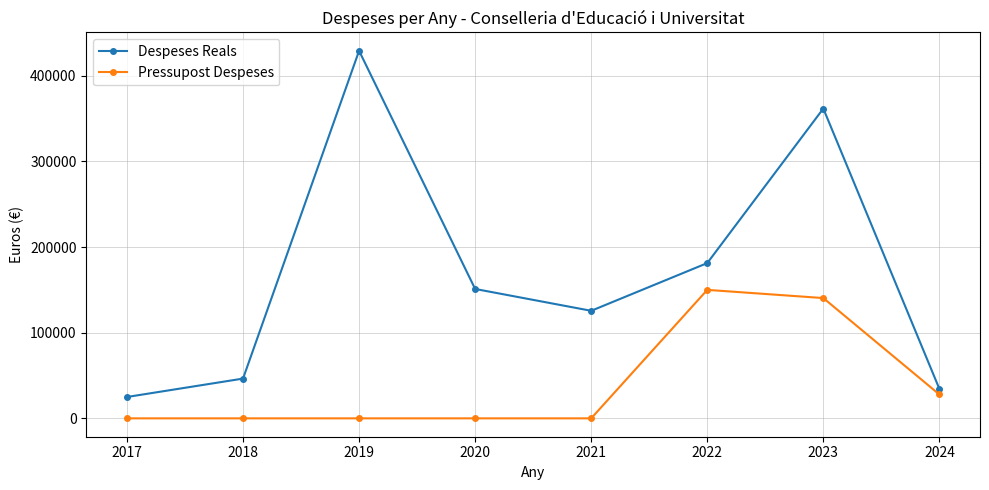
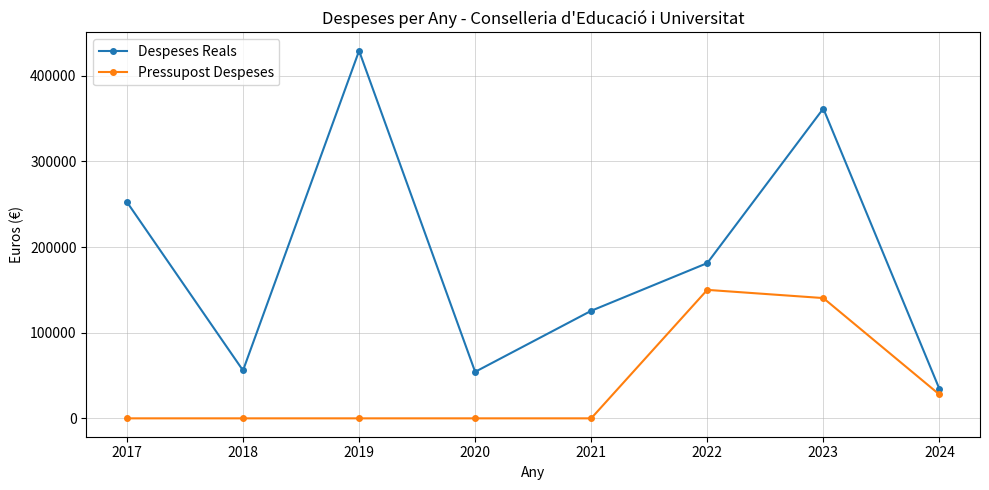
  {
    "Despeses Reals": {
-     "2017": 20000,
-     "2018": 50000,
+     "2017": 250000,
+     "2018": 60000,
      "2019": 430000,
-     "2020": 150000,
+     "2020": 50000,
      "2021": 130000,
      "2022": 180000,
      "2023": 360000,
      "2024": 30000
    },
    "Pressupost Despeses": {
      "2017": 0,
      "2018": 0,
      "2019": 0,
      "2020": 0,
      "2021": 0,
      "2022": 150000,
      "2023": 140000,
      "2024": 30000
    }
  }
